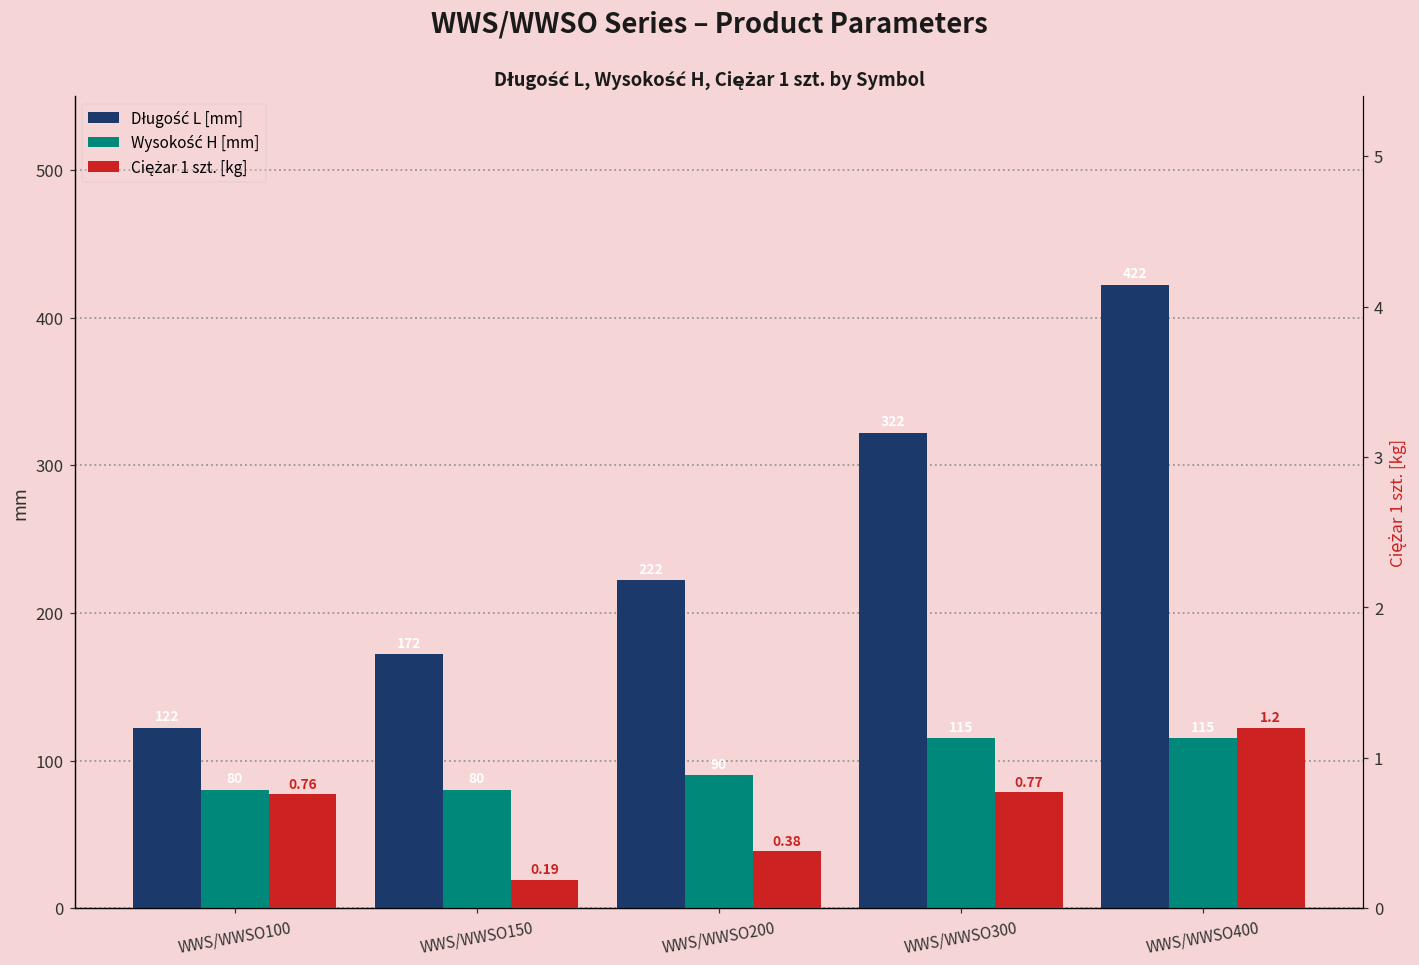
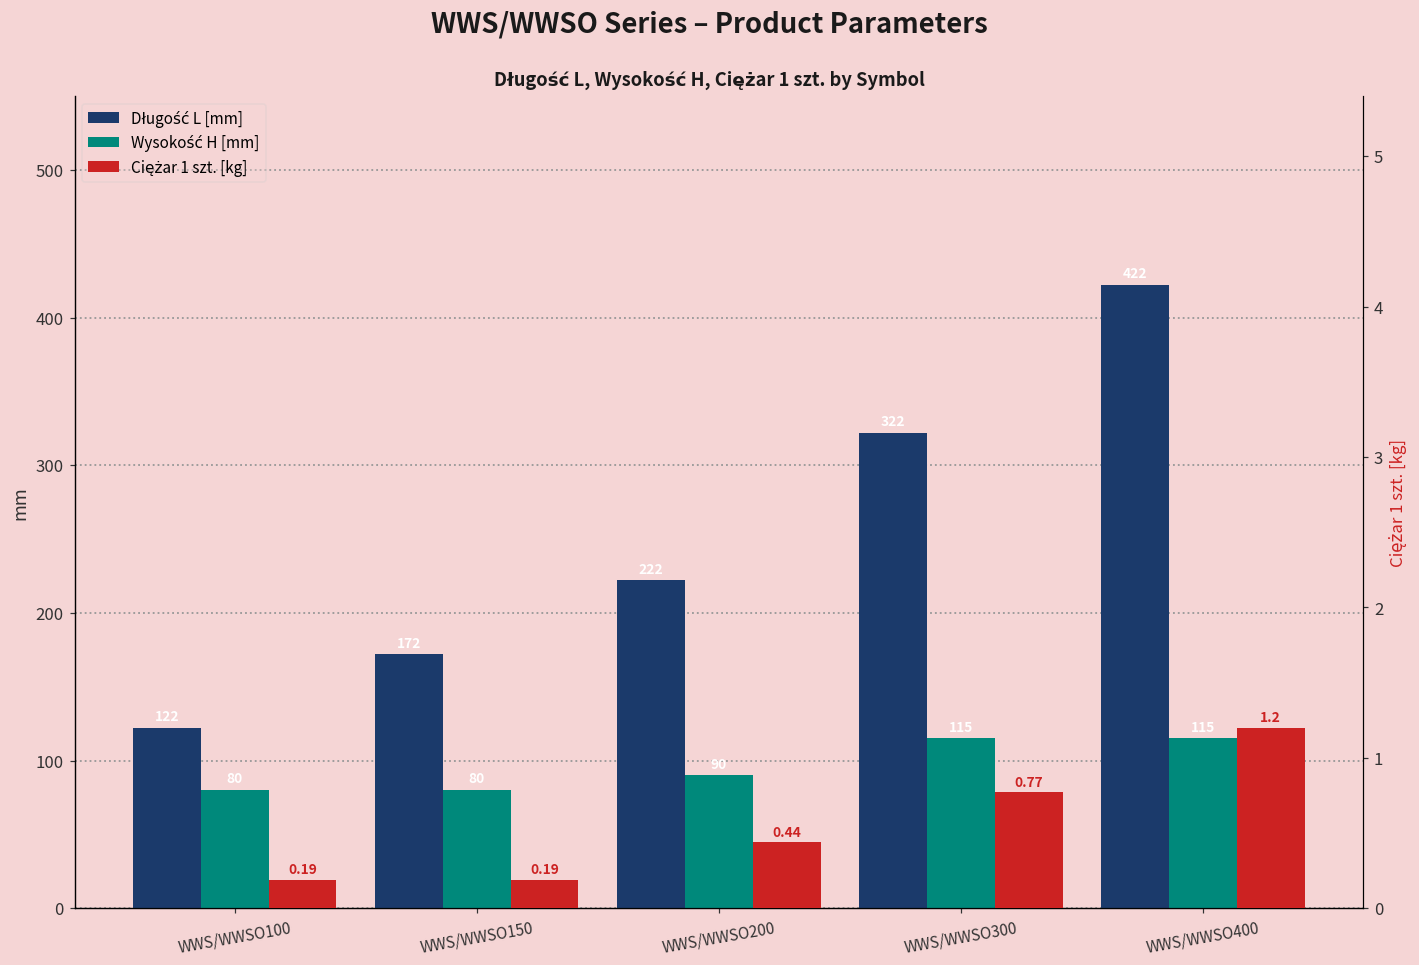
  {
    "Ciężar 1 szt. [kg]": {
-     "WWS/WWSO100": 0.76,
+     "WWS/WWSO100": 0.19,
      "WWS/WWSO150": 0.19,
-     "WWS/WWSO200": 0.38,
+     "WWS/WWSO200": 0.44,
      "WWS/WWSO300": 0.77,
      "WWS/WWSO400": 1.2
    }
  }
